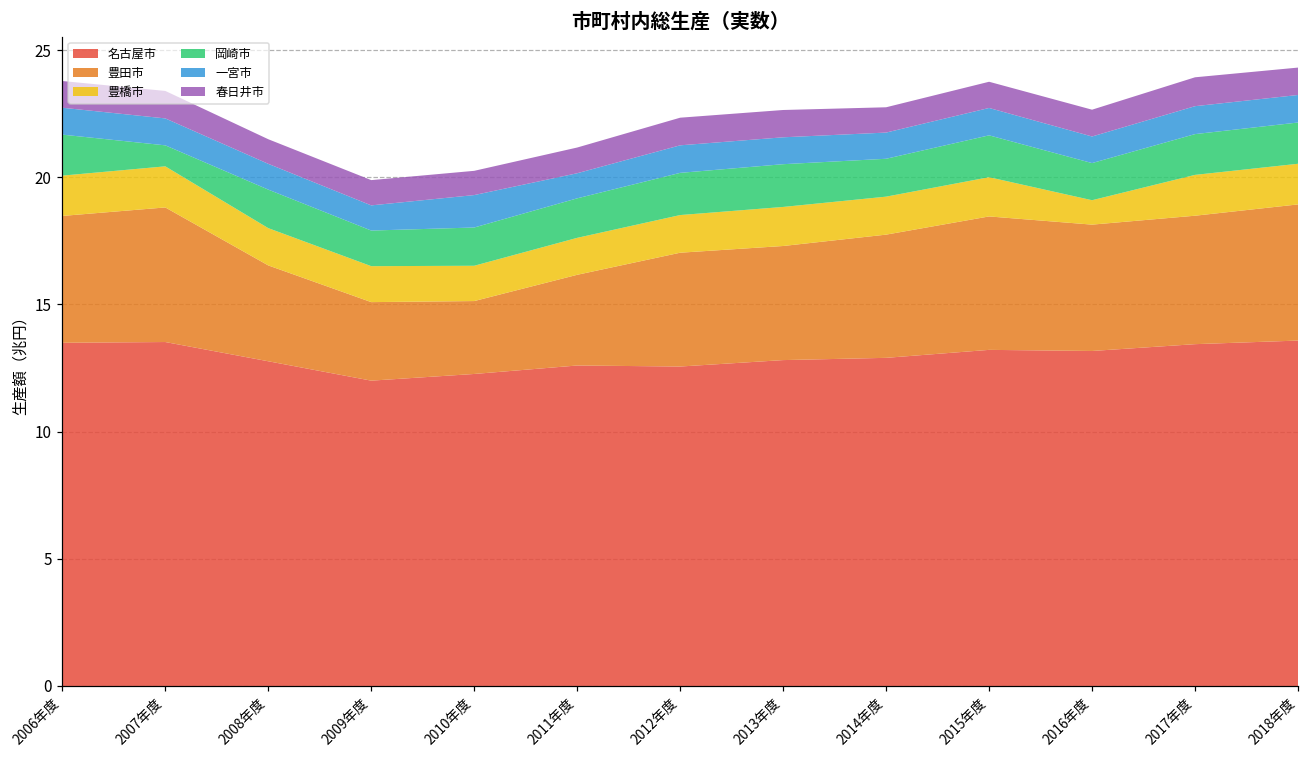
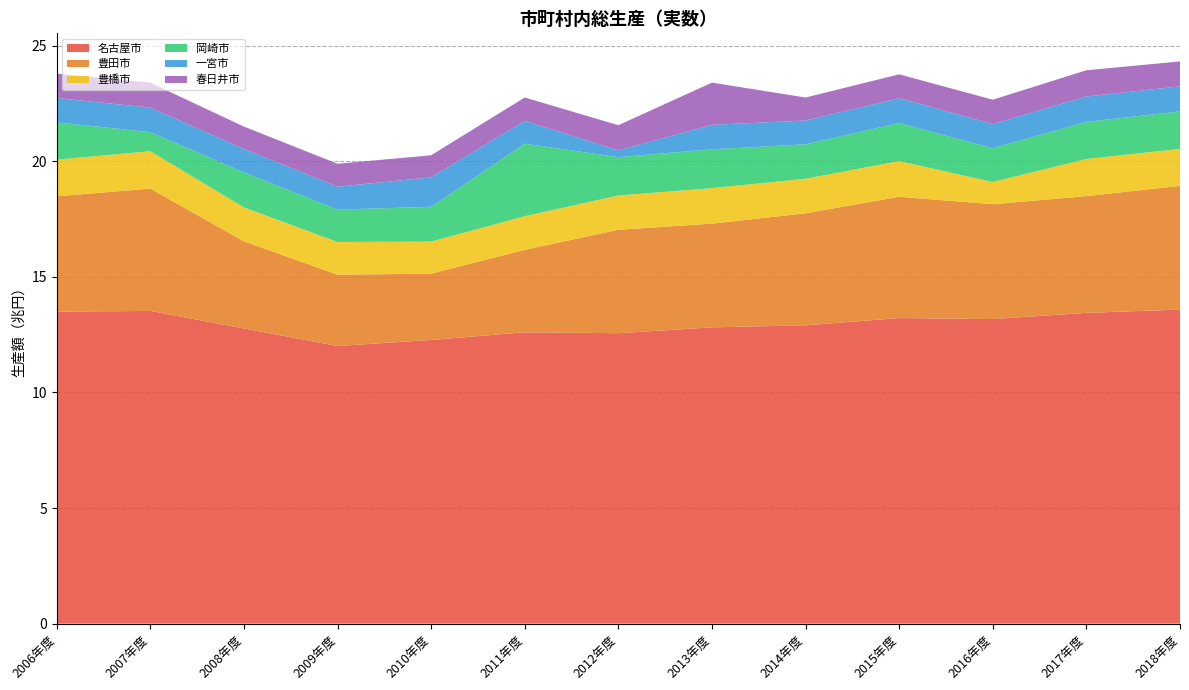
  {
    "豊橋市": {
      "2006年度": 1.6,
      "2007年度": 1.6,
      "2008年度": 1.5,
      "2009年度": 1.4,
      "2010年度": 1.4,
      "2011年度": 1.5,
      "2012年度": 1.5,
      "2013年度": 1.5,
      "2014年度": 1.5,
      "2015年度": 1.5,
      "2016年度": 1.0,
      "2017年度": 1.6,
      "2018年度": 1.6
    },
    "岡崎市": {
      "2006年度": 1.6,
      "2007年度": 0.8,
      "2008年度": 1.5,
      "2009年度": 1.4,
      "2010年度": 1.5,
-     "2011年度": 1.6,
+     "2011年度": 3.1,
      "2012年度": 1.7,
      "2013年度": 1.7,
      "2014年度": 1.5,
      "2015年度": 1.6,
      "2016年度": 1.5,
      "2017年度": 1.6,
      "2018年度": 1.6
    },
    "一宮市": {
      "2006年度": 1.1,
      "2007年度": 1.1,
      "2008年度": 1.0,
      "2009年度": 1.0,
      "2010年度": 1.3,
      "2011年度": 1.0,
-     "2012年度": 1.1,
+     "2012年度": 0.3,
      "2013年度": 1.1,
      "2014年度": 1.0,
      "2015年度": 1.1,
      "2016年度": 1.0,
      "2017年度": 1.1,
      "2018年度": 1.1
    },
    "春日井市": {
      "2006年度": 1.1,
      "2008年度": 1.0,
      "2009年度": 1.0,
      "2010年度": 1.0,
      "2011年度": 1.0,
      "2012年度": 1.1,
-     "2013年度": 1.1,
+     "2013年度": 1.8,
      "2014年度": 1.0,
      "2015年度": 1.0,
      "2016年度": 1.1,
      "2017年度": 1.1,
      "2018年度": 1.1
    }
  }
